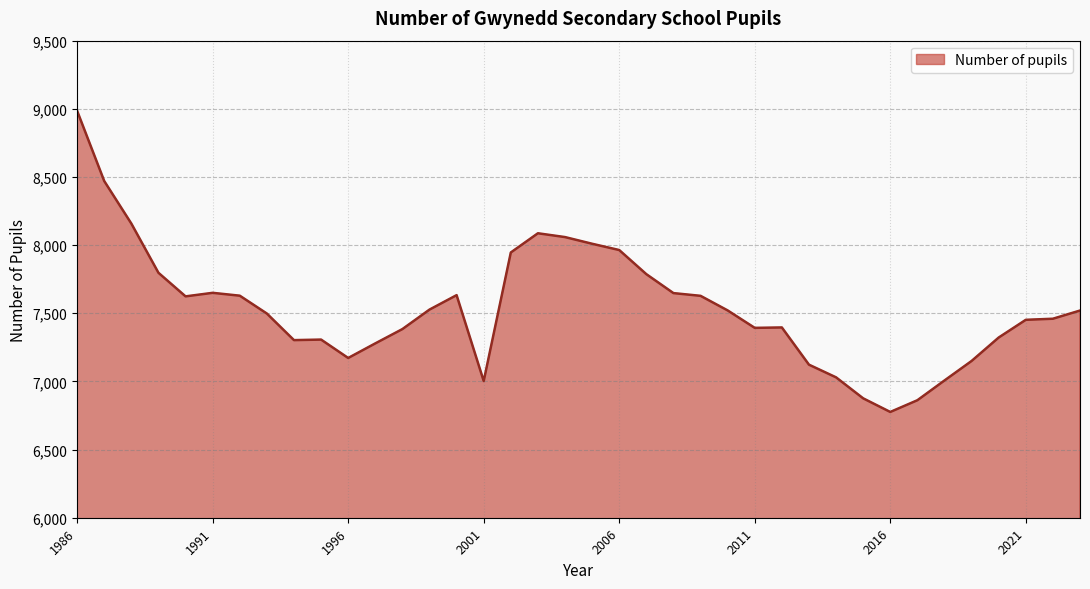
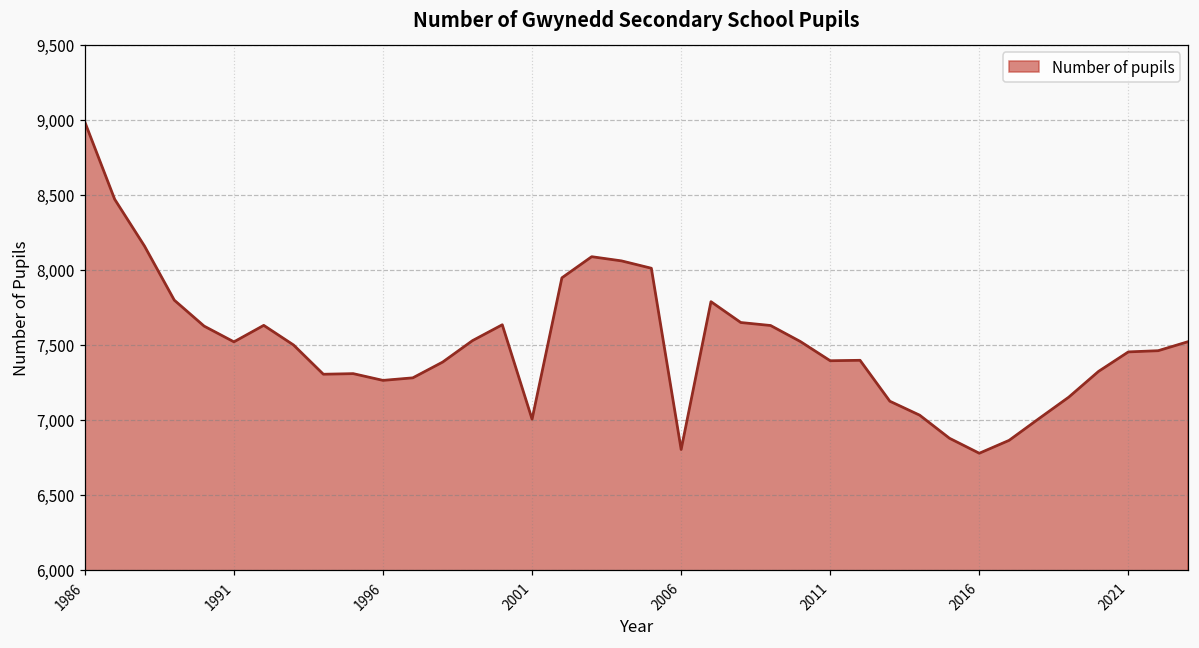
  {
    "1986": "8,990",
-   "1991": "7,650",
-   "1996": "7,170",
+   "1991": "7,520",
+   "1996": "7,260",
    "2001": "7,000",
-   "2006": "7,960",
+   "2006": "6,800",
    "2011": "7,390",
    "2016": "6,780",
    "2021": "7,450"
  }
